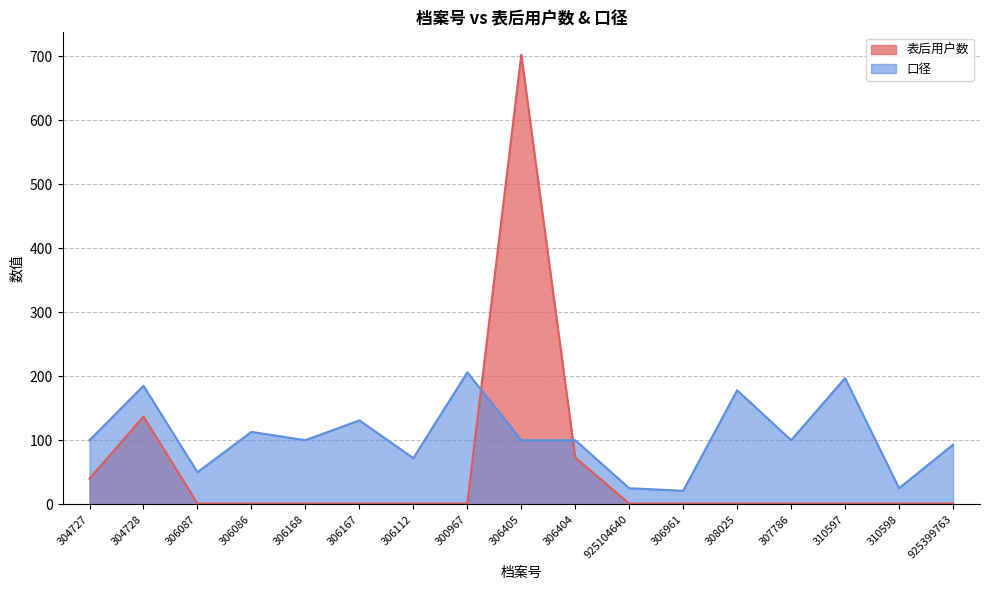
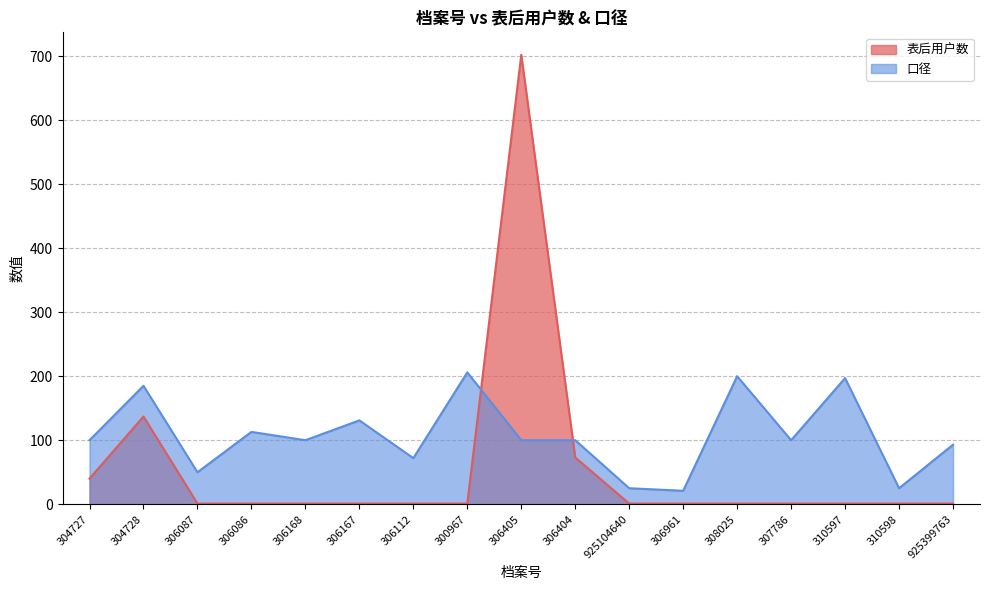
  {
    "表后用户数": {
      "304727": 40,
      "304728": 140,
      "306087": 0,
      "306086": 0,
      "306168": 0,
      "306167": 0,
      "306112": 0,
      "300967": 0,
      "306405": 700,
      "306404": 70,
      "925104640": 0,
      "306961": 0,
      "308025": 0,
      "307786": 0,
      "310597": 0,
      "310598": 0,
      "925399763": 0
    },
    "口径": {
      "304727": 100,
      "304728": 190,
      "306087": 50,
      "306086": 110,
      "306168": 100,
      "306167": 130,
      "306112": 70,
      "300967": 210,
      "306405": 100,
      "306404": 100,
      "925104640": 30,
      "306961": 20,
-     "308025": 180,
+     "308025": 200,
      "307786": 100,
      "310597": 200,
      "310598": 30,
      "925399763": 90
    }
  }
